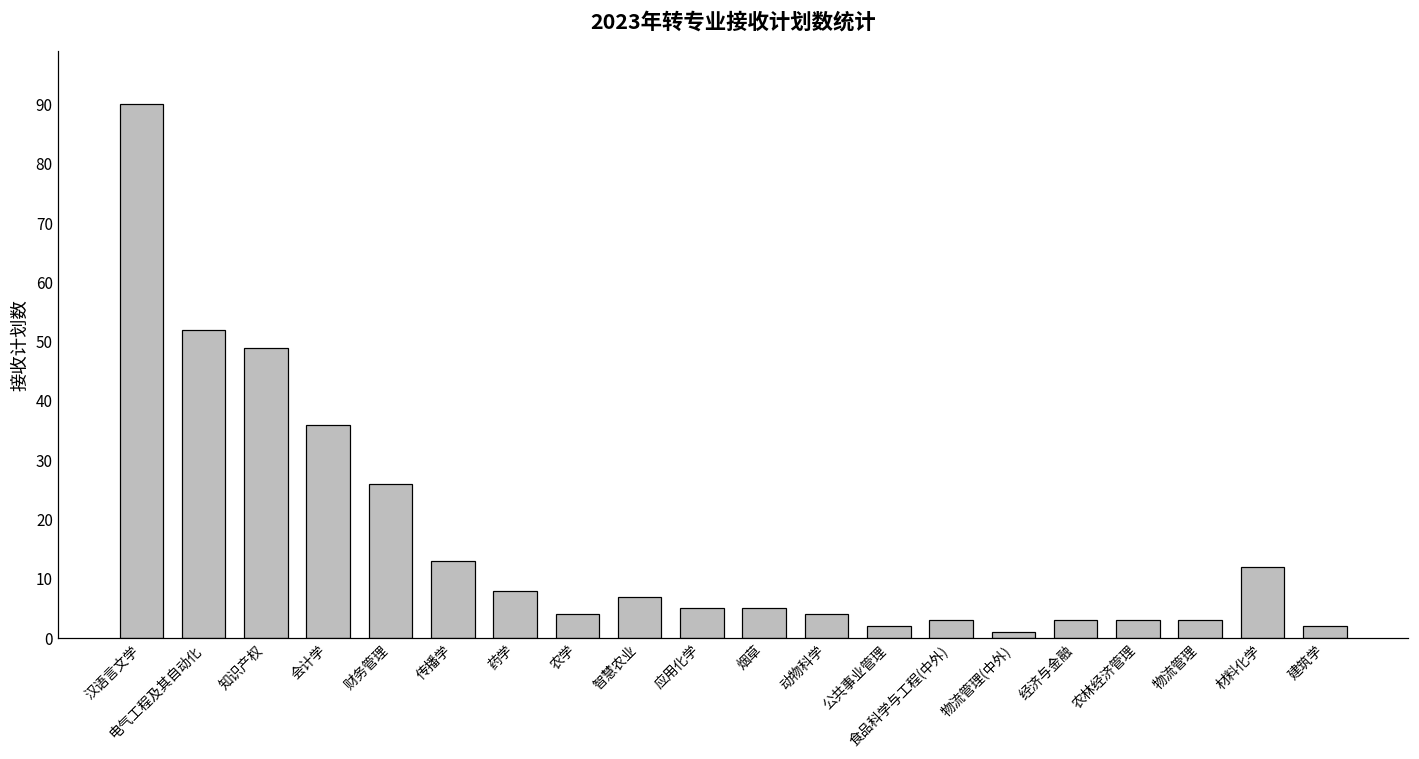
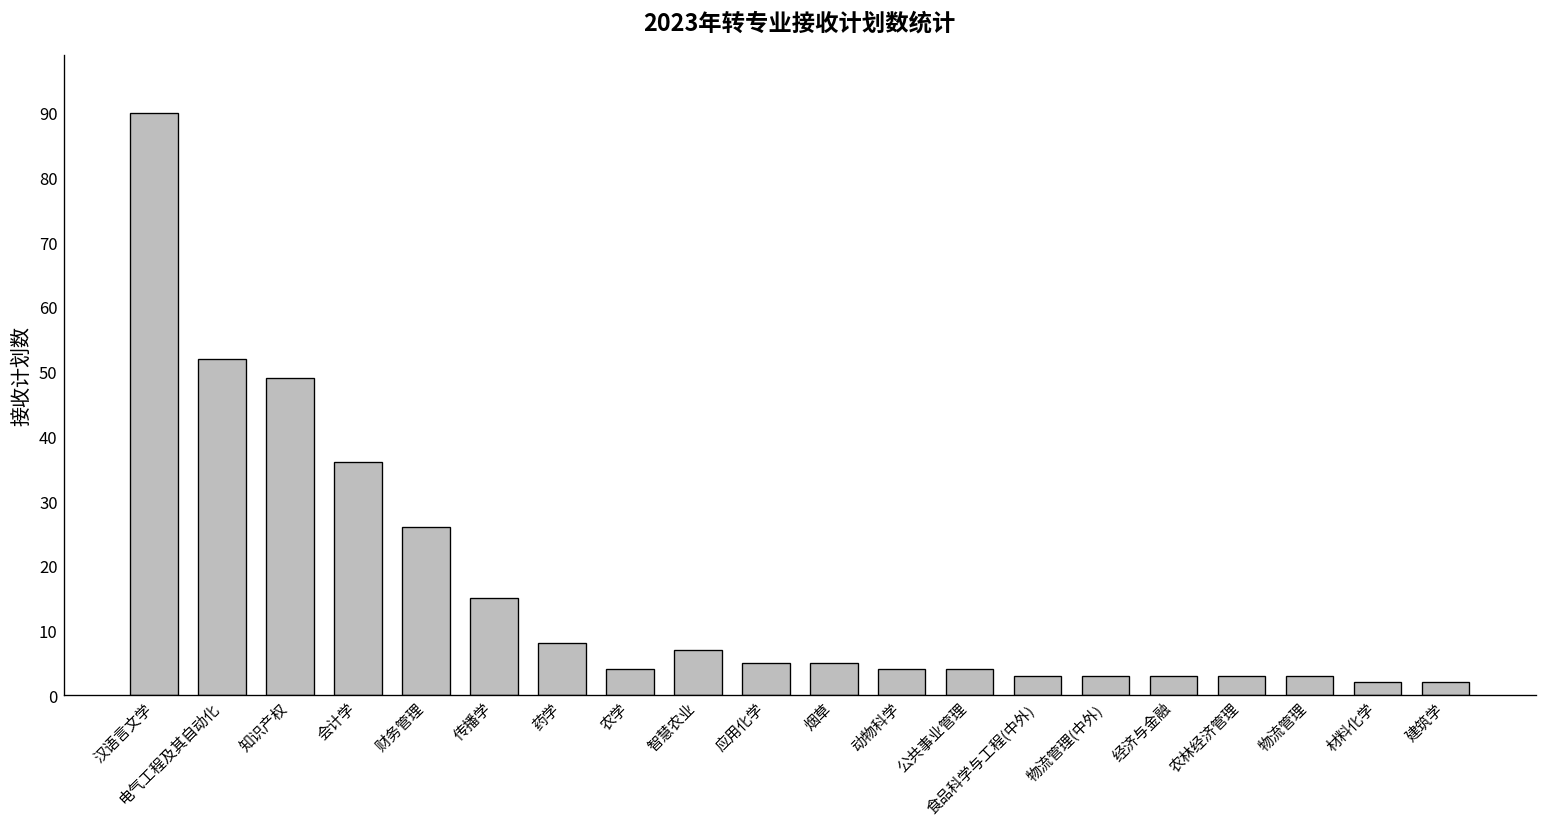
  {
    "汉语言文学": 90,
    "电气工程及其自动化": 52,
    "知识产权": 49,
    "会计学": 36,
    "财务管理": 26,
-   "传播学": 13,
+   "传播学": 15,
    "药学": 8,
    "农学": 4,
    "智慧农业": 7,
    "应用化学": 5,
    "烟草": 5,
    "动物科学": 4,
-   "公共事业管理": 2,
+   "公共事业管理": 4,
    "食品科学与工程(中外)": 3,
-   "物流管理(中外)": 1,
+   "物流管理(中外)": 3,
    "经济与金融": 3,
    "农林经济管理": 3,
    "物流管理": 3,
-   "材料化学": 12,
+   "材料化学": 2,
    "建筑学": 2
  }
